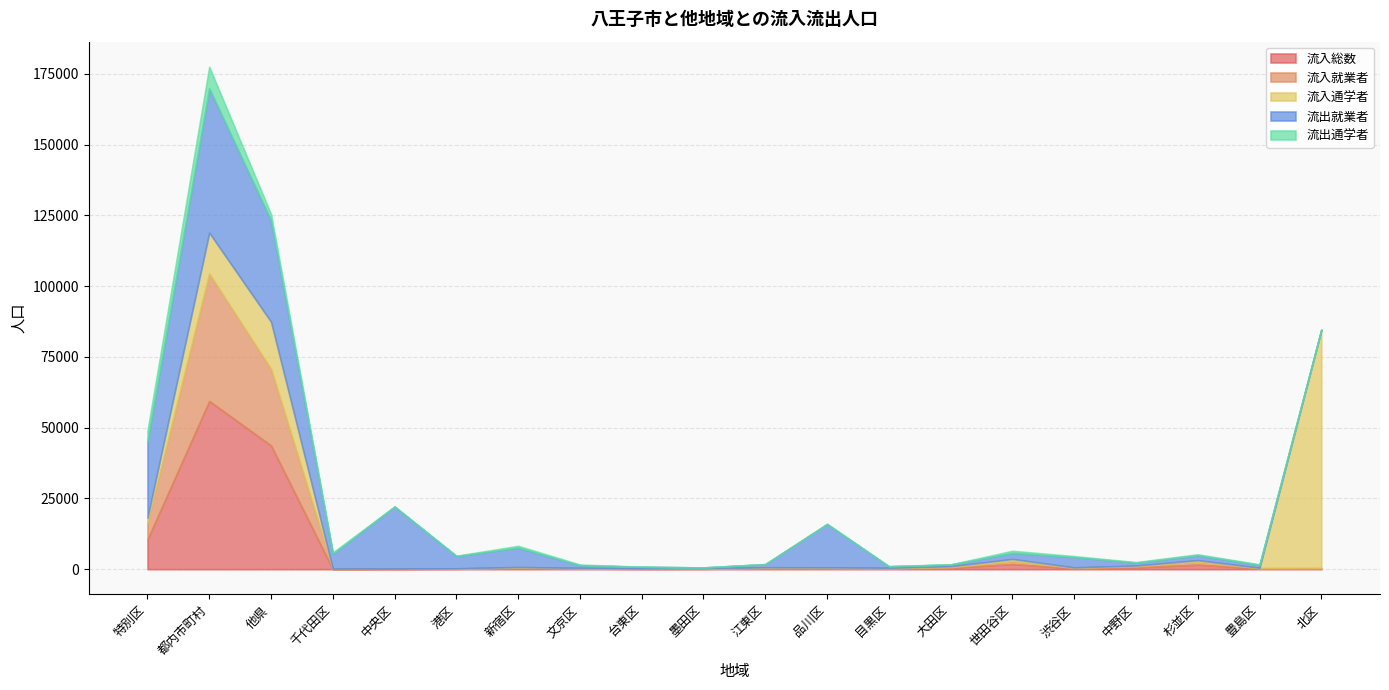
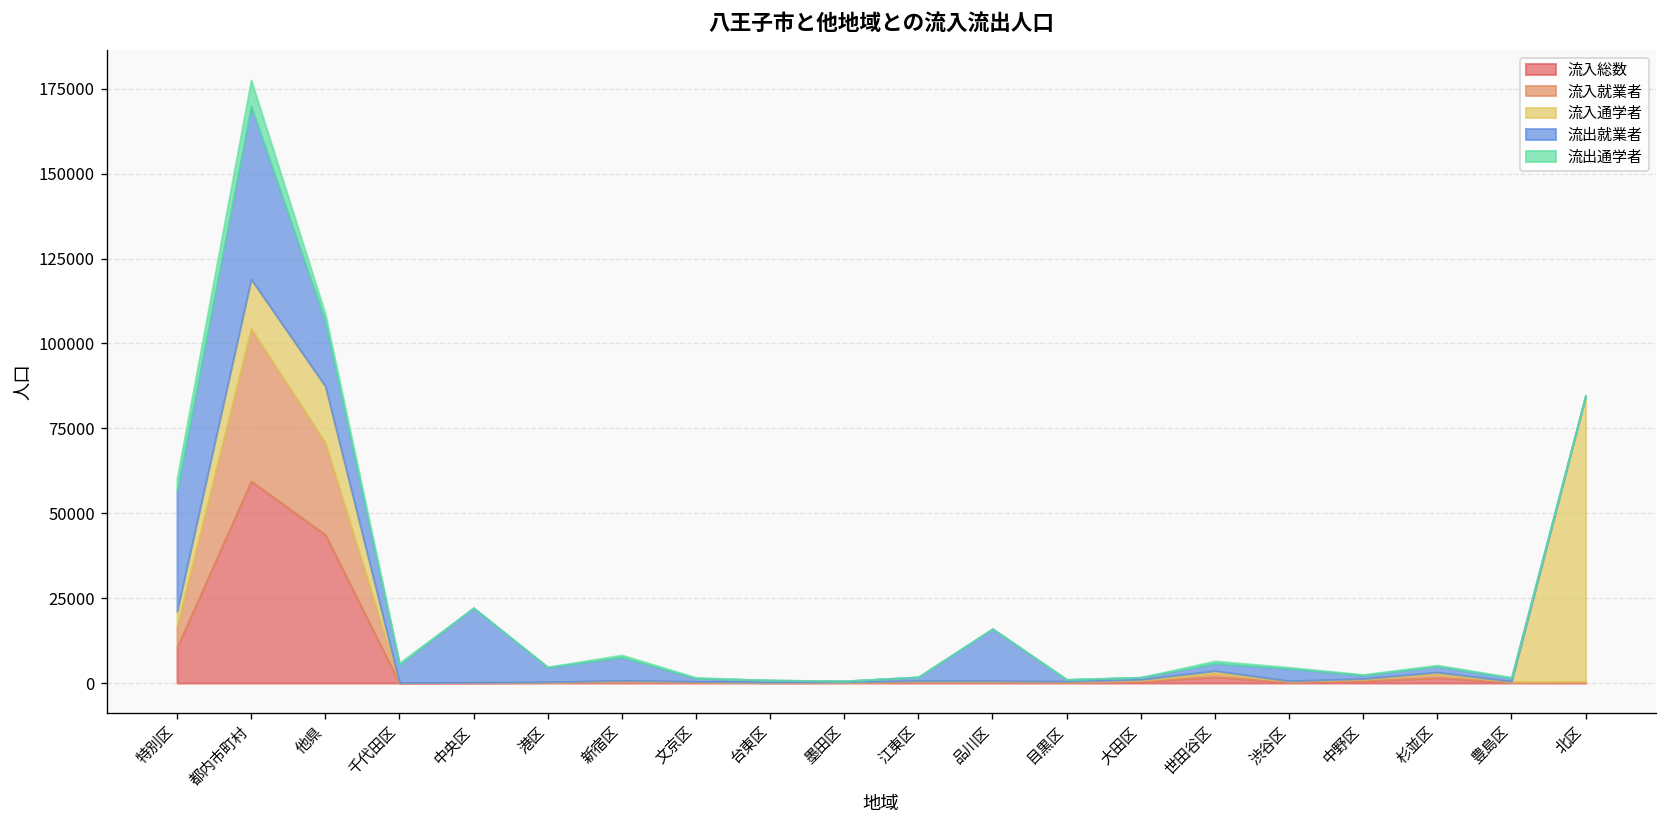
  {
    "流入通学者": {
-     "特別区": 2000,
+     "特別区": 5000,
      "都内市町村": 14000,
      "他県": 17000
    },
    "流出就業者": {
-     "特別区": 27000,
+     "特別区": 36000,
      "都内市町村": 51000,
-     "他県": 36000
+     "他県": 19000
    },
    "流出通学者": {
      "特別区": 4000,
      "都内市町村": 8000,
      "他県": 2000
    }
  }
